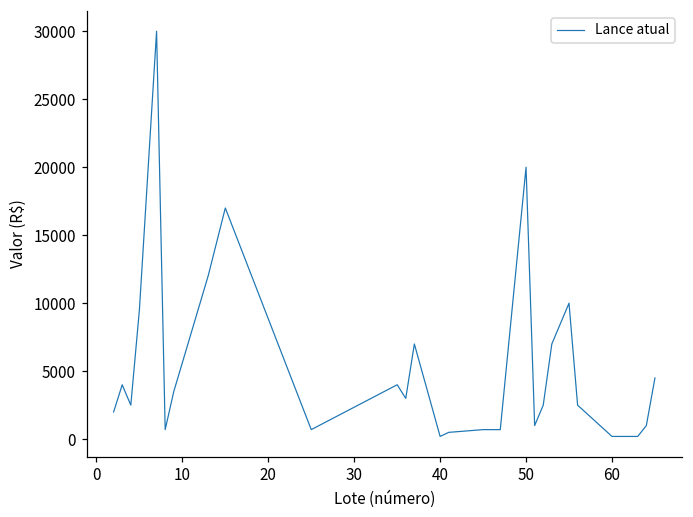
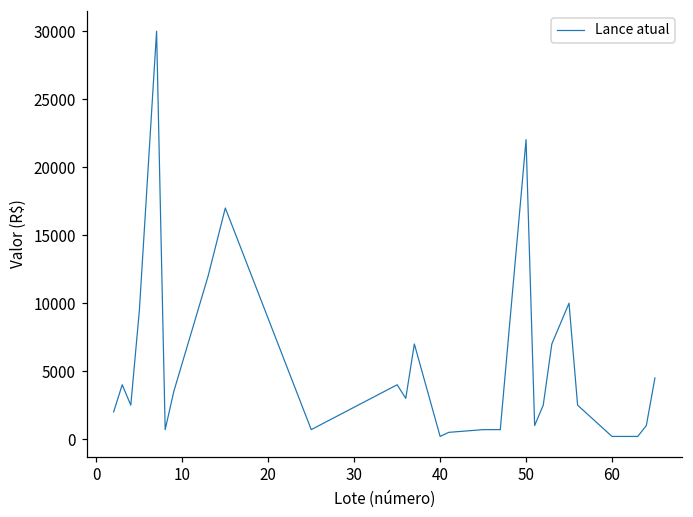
  {
    "40": 200,
-   "50": 20000,
+   "50": 22000,
    "60": 200
  }
